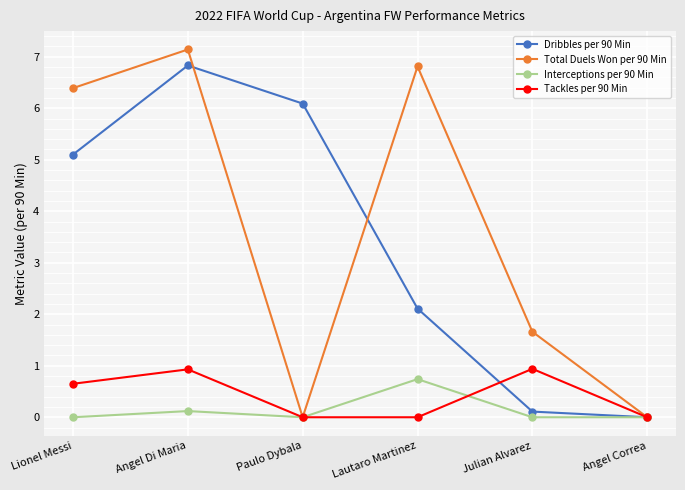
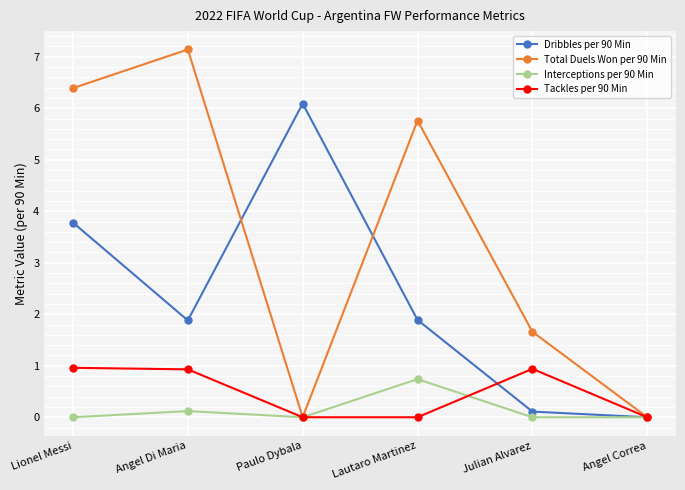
  {
    "Dribbles per 90 Min": {
-     "Lionel Messi": 5.1,
-     "Angel Di Maria": 6.8,
+     "Lionel Messi": 3.8,
+     "Angel Di Maria": 1.9,
      "Paulo Dybala": 6.1,
-     "Lautaro Martinez": 2.1,
+     "Lautaro Martinez": 1.9,
      "Julian Alvarez": 0.1
    },
    "Total Duels Won per 90 Min": {
      "Lionel Messi": 6.4,
      "Angel Di Maria": 7.1,
-     "Lautaro Martinez": 6.8,
+     "Lautaro Martinez": 5.8,
      "Julian Alvarez": 1.7
    },
    "Interceptions per 90 Min": {
      "Lionel Messi": 0.0,
      "Angel Di Maria": 0.1,
      "Lautaro Martinez": 0.7,
      "Julian Alvarez": 0.0
    },
    "Tackles per 90 Min": {
-     "Lionel Messi": 0.7,
+     "Lionel Messi": 1.0,
      "Angel Di Maria": 0.9,
      "Lautaro Martinez": 0.0,
      "Julian Alvarez": 0.9
    }
  }
